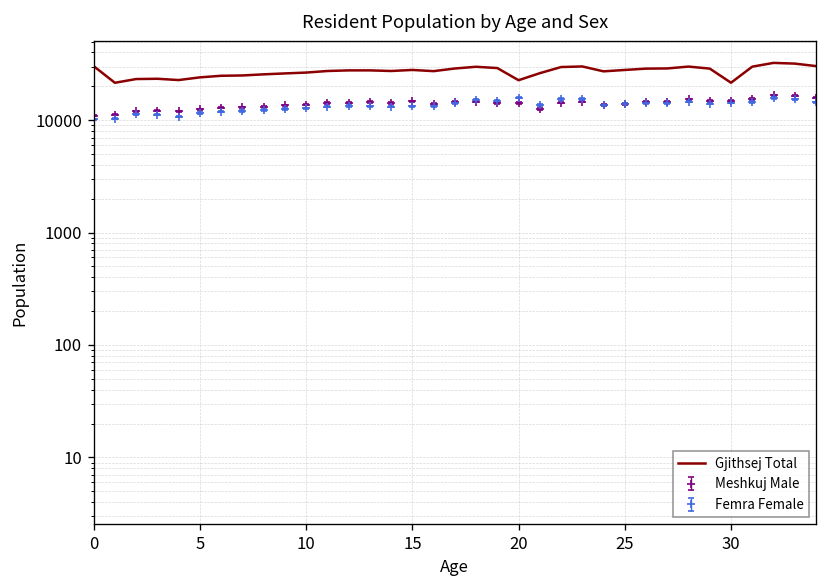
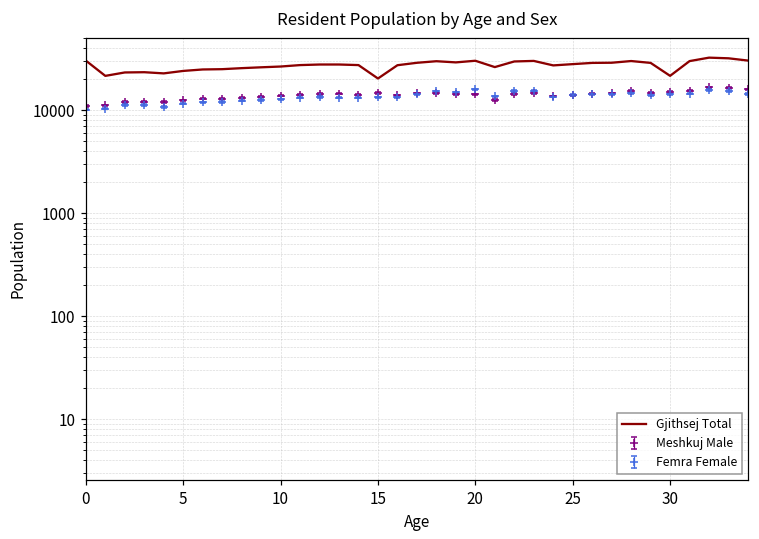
  {
    "Gjithsej Total": {
      "0": 30000,
      "5": 24000,
      "10": 26000,
-     "15": 28000,
-     "20": 23000,
+     "15": 20000,
+     "20": 30000,
      "25": 28000,
      "30": 22000
    }
  }
